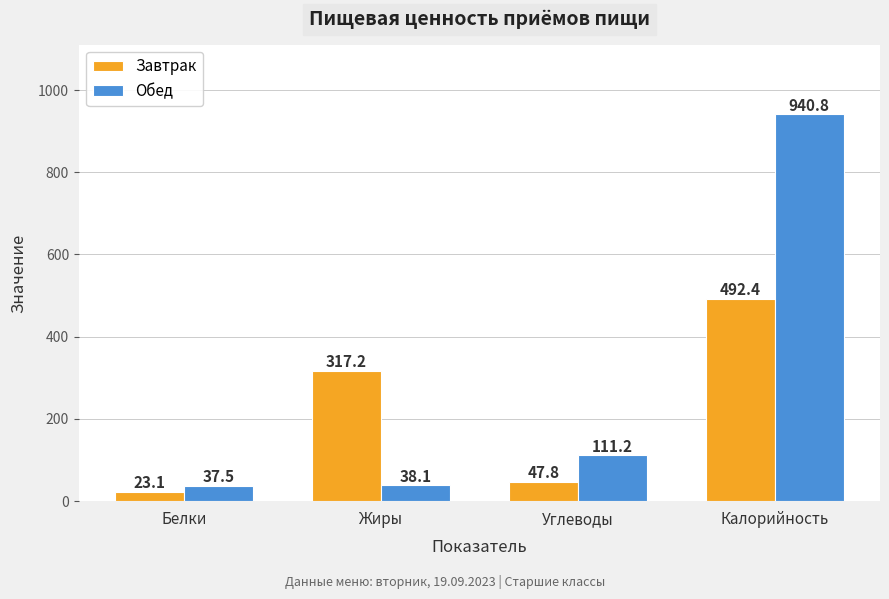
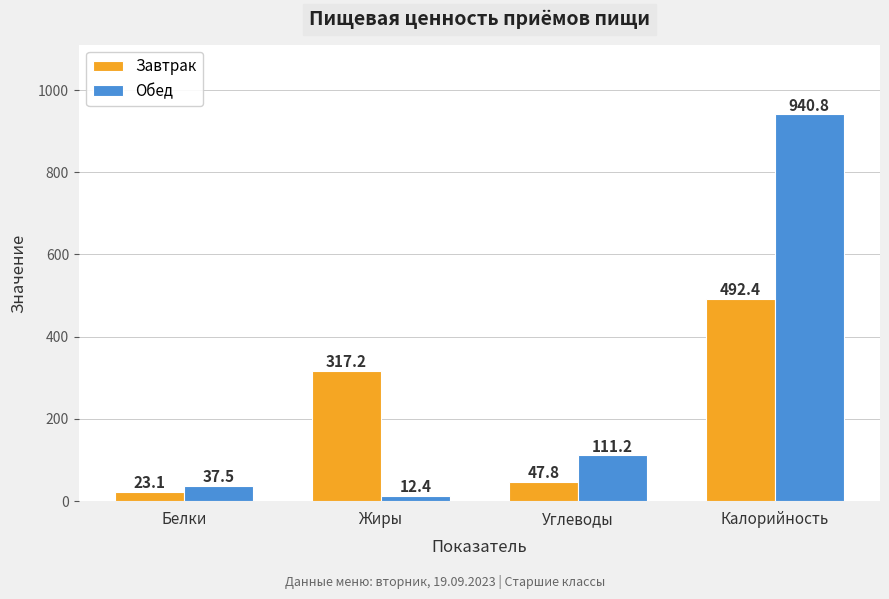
  {
    "Завтрак": {
      "Белки": 23.1,
      "Жиры": 317.2,
      "Углеводы": 47.8,
      "Калорийность": 492.4
    },
    "Обед": {
      "Белки": 37.5,
-     "Жиры": 38.1,
+     "Жиры": 12.4,
      "Углеводы": 111.2,
      "Калорийность": 940.8
    }
  }
